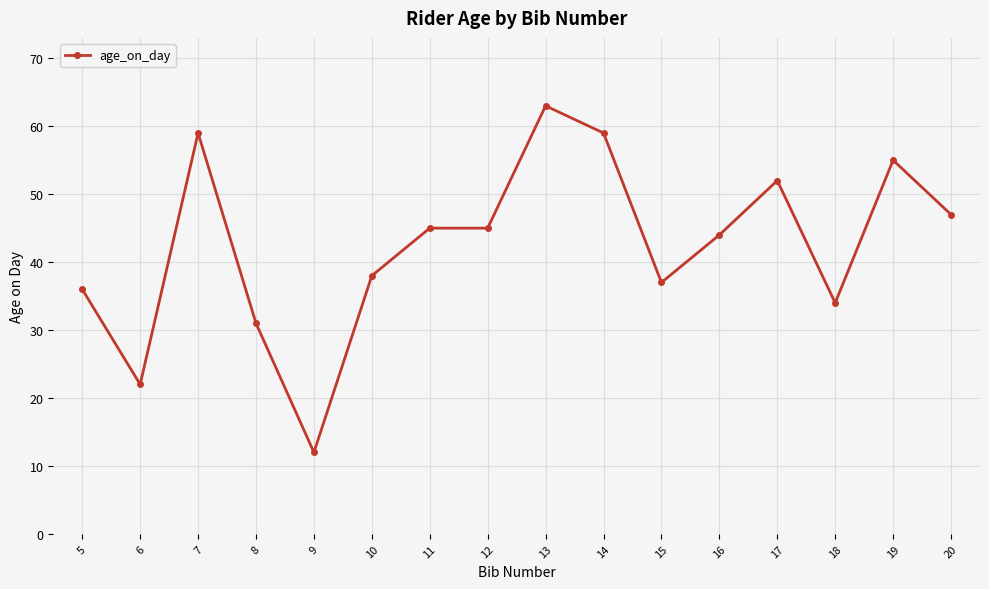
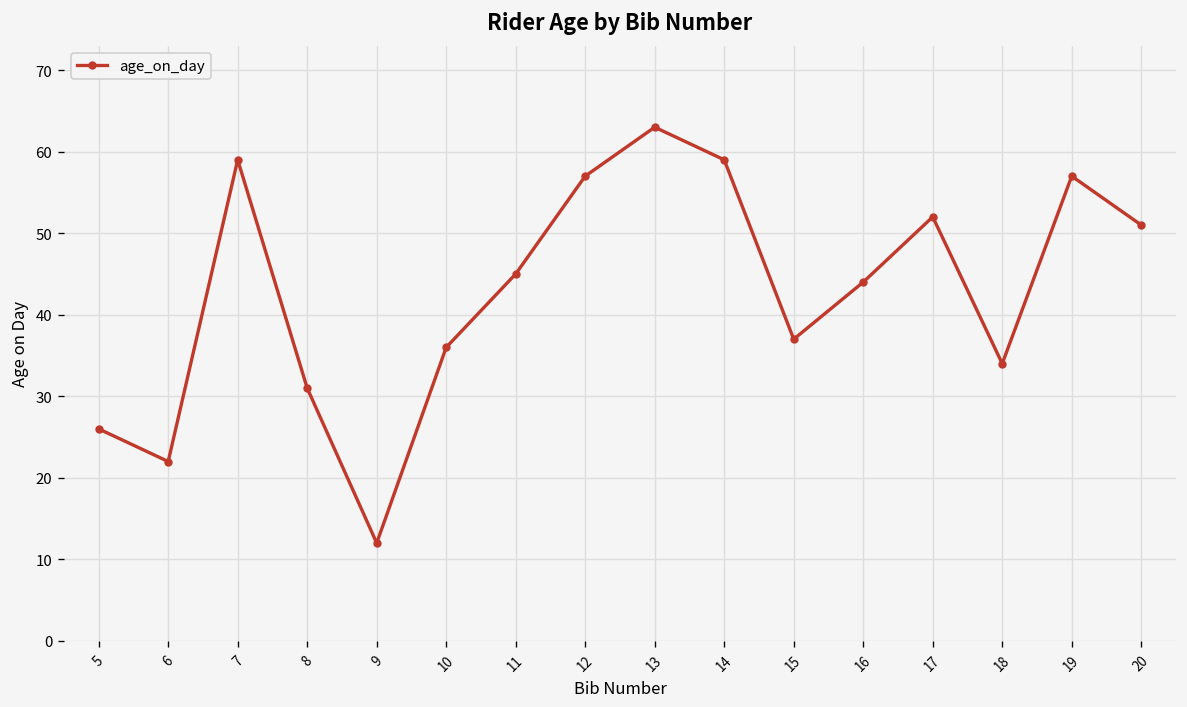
  {
-   "5": 36,
+   "5": 26,
    "6": 22,
    "7": 59,
    "8": 31,
    "9": 12,
-   "10": 38,
+   "10": 36,
    "11": 45,
-   "12": 45,
+   "12": 57,
    "13": 63,
    "14": 59,
    "15": 37,
    "16": 44,
    "17": 52,
    "18": 34,
-   "19": 55,
-   "20": 47
+   "19": 57,
+   "20": 51
  }
